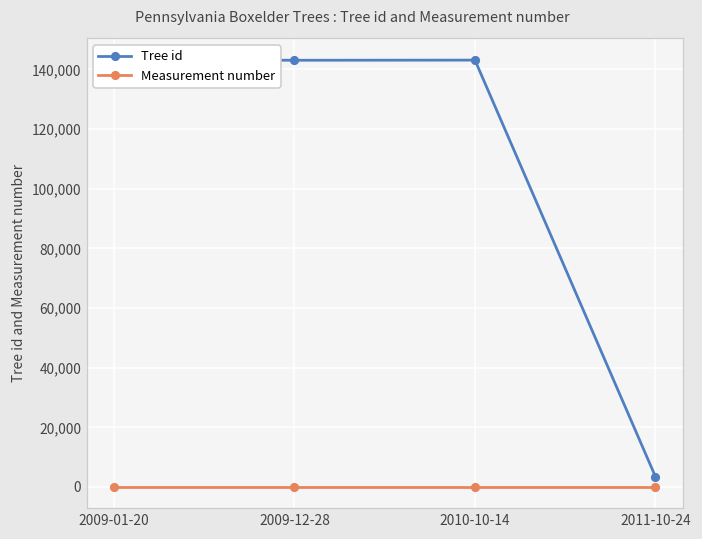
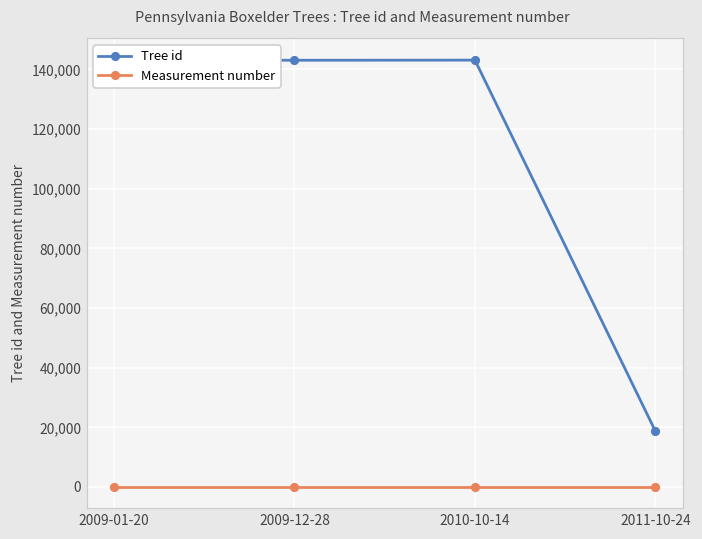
  {
    "Tree id": {
      "2009-12-28": "143,000",
      "2010-10-14": "143,000",
-     "2011-10-24": "3,000"
+     "2011-10-24": "19,000"
    },
    "Measurement number": {
      "2009-01-20": "0",
      "2009-12-28": "0",
      "2010-10-14": "0",
      "2011-10-24": "0"
    }
  }
